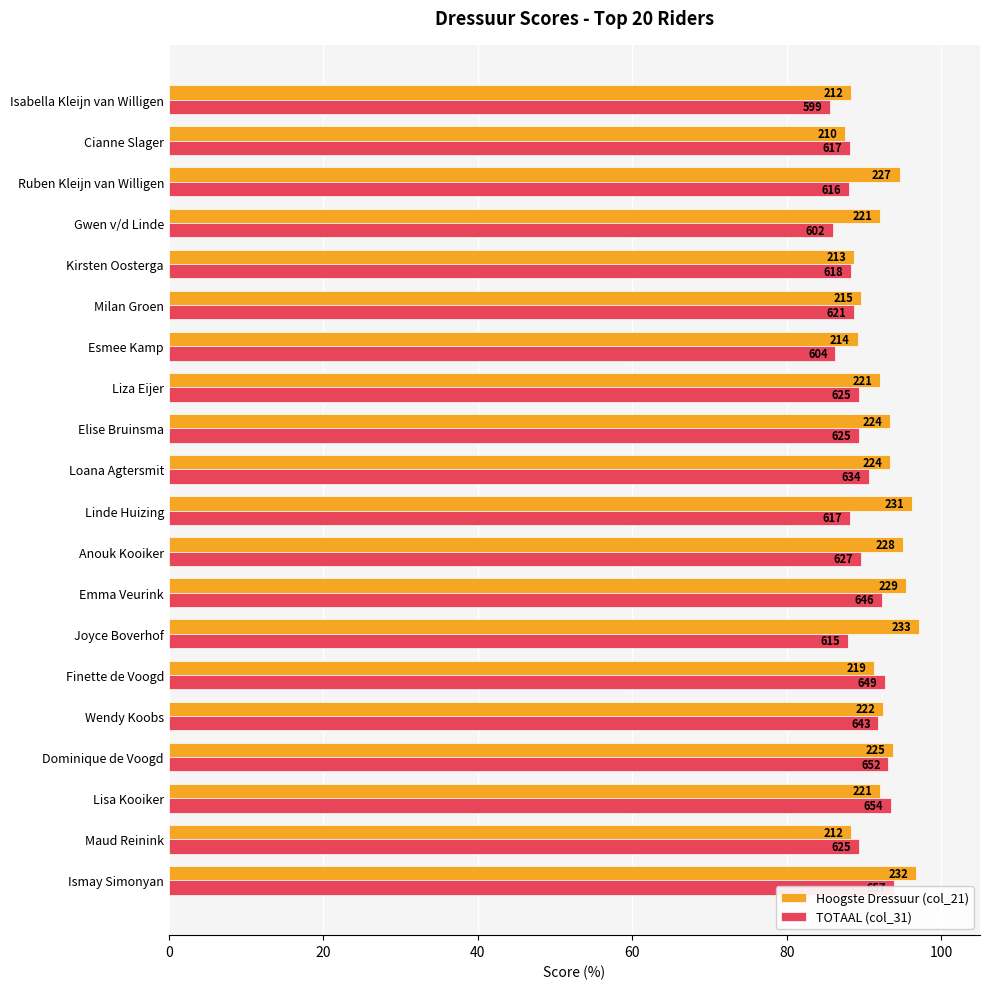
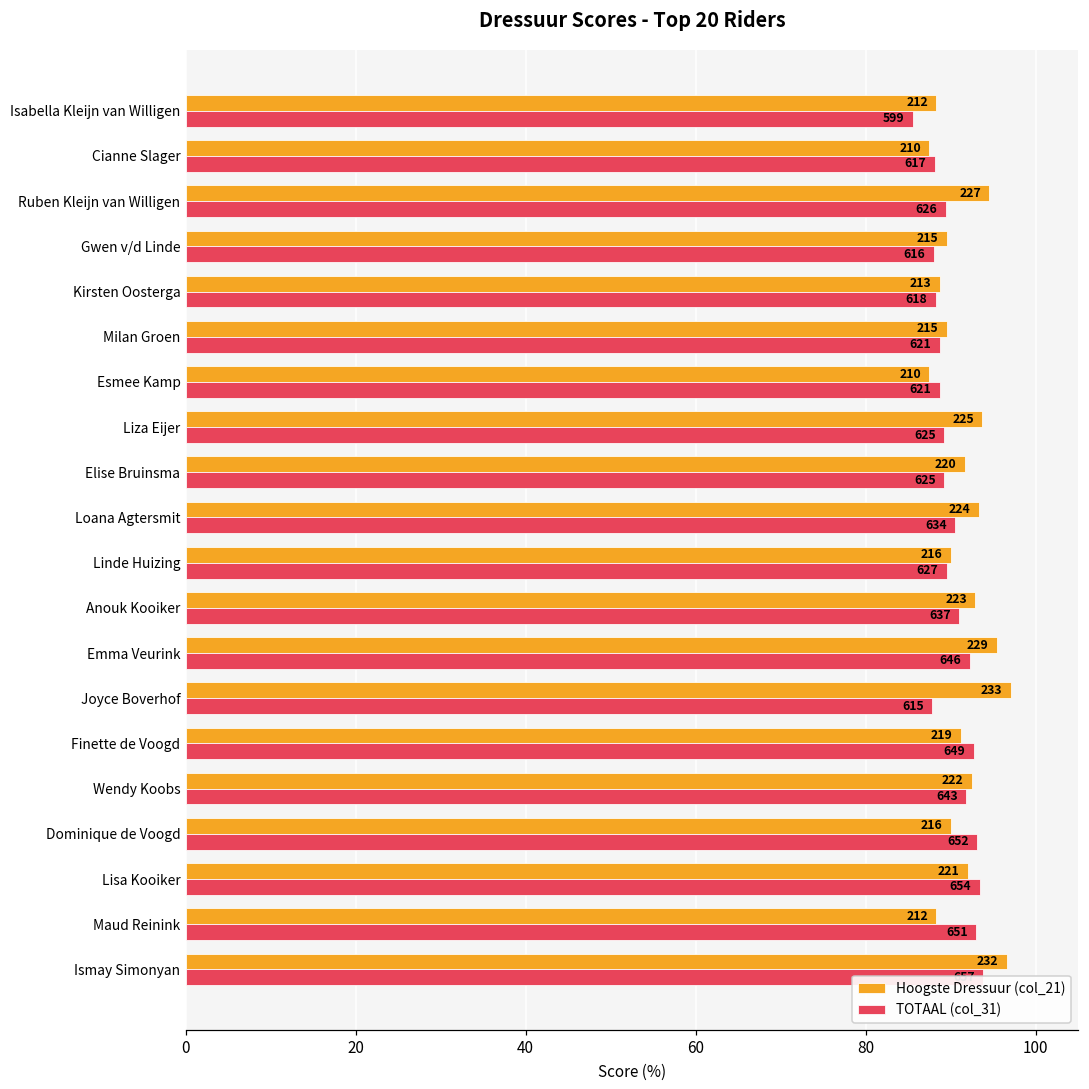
  {
    "Hoogste Dressuur (col_21)": {
-     "Gwen v/d Linde": 221,
-     "Esmee Kamp": 214,
-     "Liza Eijer": 221,
-     "Elise Bruinsma": 224,
-     "Linde Huizing": 231,
-     "Anouk Kooiker": 228,
-     "Dominique de Voogd": 225
+     "Gwen v/d Linde": 215,
+     "Esmee Kamp": 210,
+     "Liza Eijer": 225,
+     "Elise Bruinsma": 220,
+     "Linde Huizing": 216,
+     "Anouk Kooiker": 223,
+     "Dominique de Voogd": 216
    },
    "TOTAAL (col_31)": {
-     "Ruben Kleijn van Willigen": 616,
-     "Gwen v/d Linde": 602,
-     "Esmee Kamp": 604,
-     "Linde Huizing": 617,
-     "Anouk Kooiker": 627,
-     "Maud Reinink": 625
+     "Ruben Kleijn van Willigen": 626,
+     "Gwen v/d Linde": 616,
+     "Esmee Kamp": 621,
+     "Linde Huizing": 627,
+     "Anouk Kooiker": 637,
+     "Maud Reinink": 651
    }
  }
